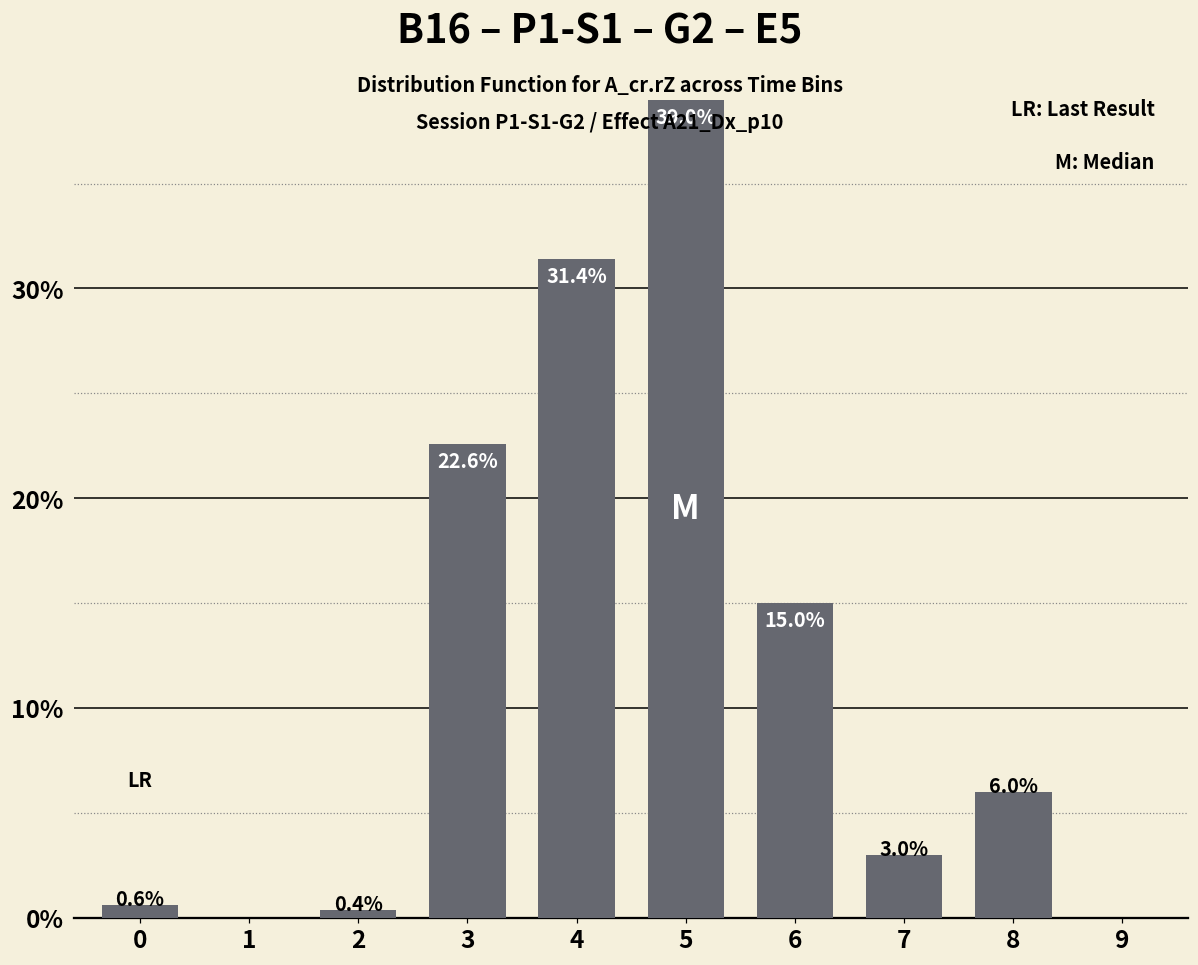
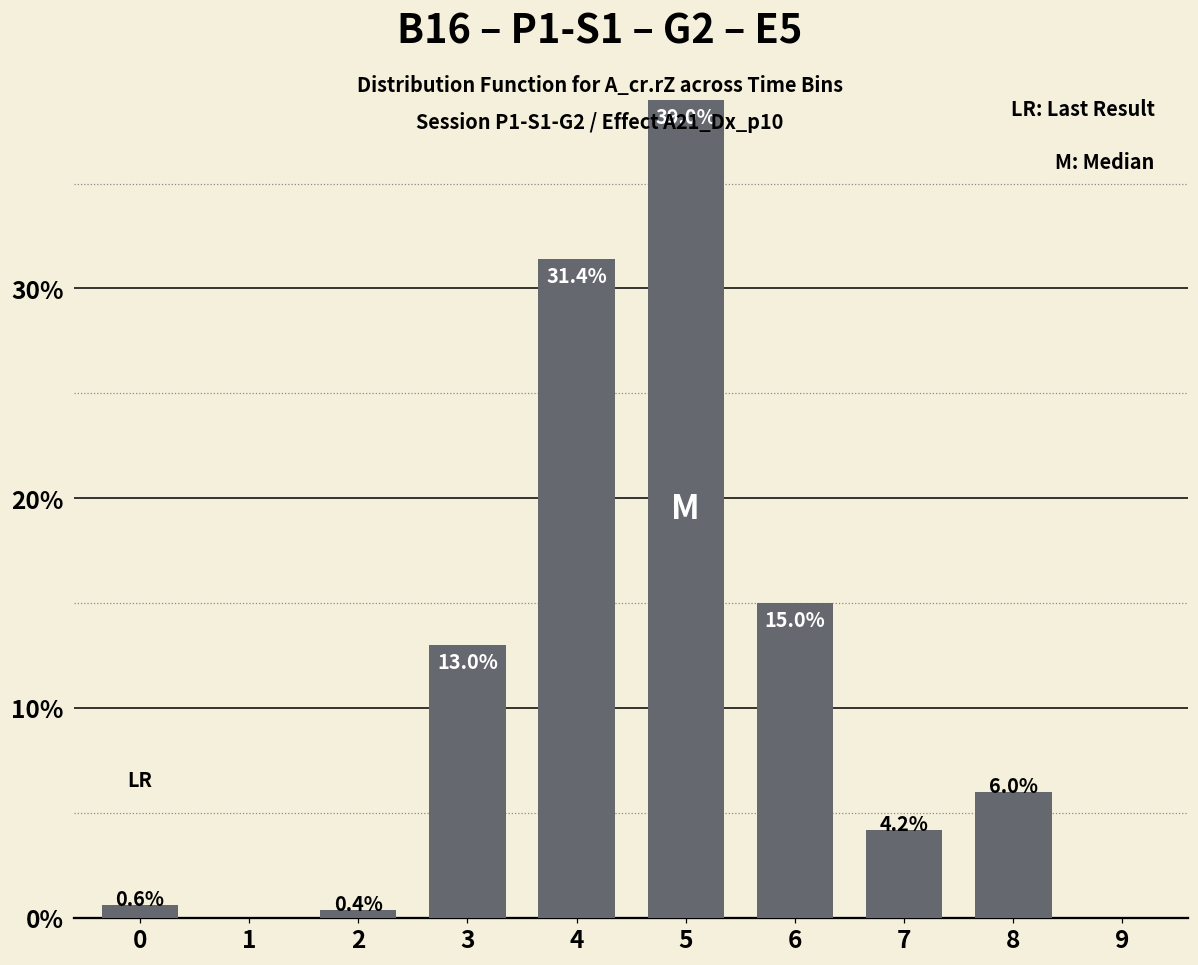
  {
    "0": "0.6%",
    "2": "0.4%",
-   "3": "22.6%",
+   "3": "13.0%",
    "4": "31.4%",
    "5": "39.0%",
    "6": "15.0%",
-   "7": "3.0%",
+   "7": "4.2%",
    "8": "6.0%"
  }
